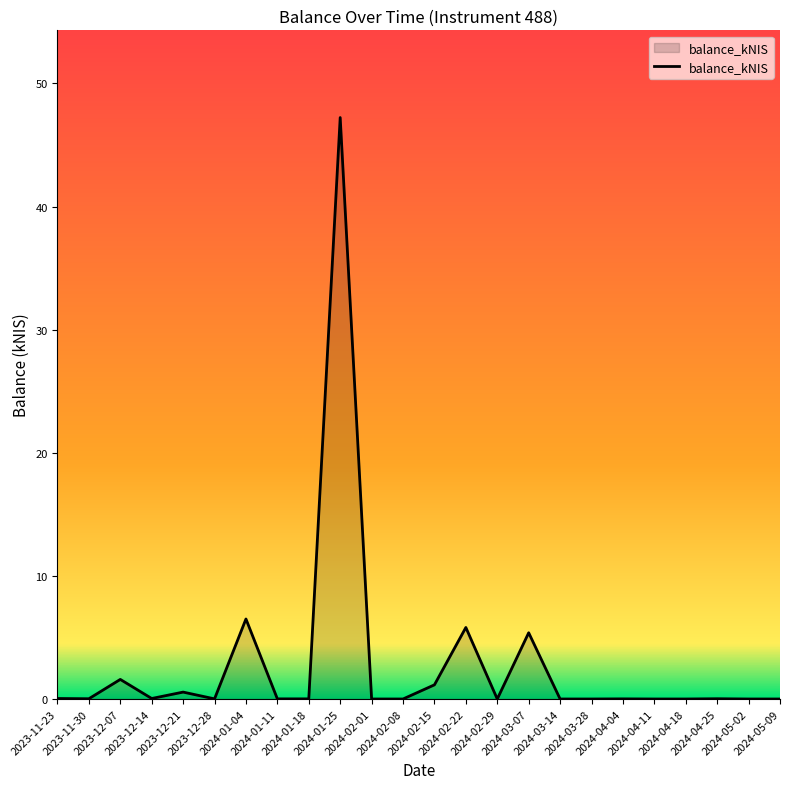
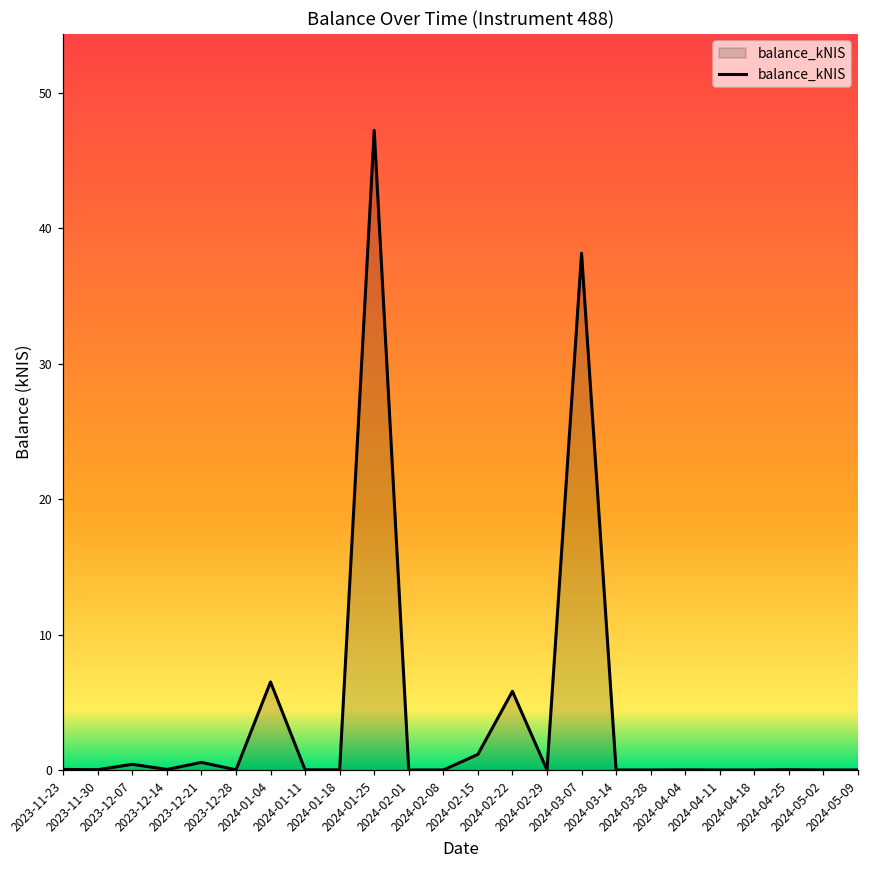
  {
    "2023-11-23": 0.0,
    "2023-11-30": 0.0,
-   "2023-12-07": 1.6,
+   "2023-12-07": 0.4,
    "2023-12-14": 0.0,
    "2023-12-21": 0.6,
    "2023-12-28": 0.0,
    "2024-01-04": 6.5,
    "2024-01-11": 0.0,
    "2024-01-18": 0.0,
    "2024-01-25": 47.2,
    "2024-02-01": 0.0,
    "2024-02-08": 0.0,
    "2024-02-15": 1.2,
    "2024-02-22": 5.8,
    "2024-02-29": 0.0,
-   "2024-03-07": 5.4,
+   "2024-03-07": 38.2,
    "2024-03-14": 0.0,
    "2024-03-28": 0.0,
    "2024-04-04": 0.0,
    "2024-04-11": 0.0,
    "2024-04-18": 0.0,
    "2024-04-25": 0.0,
    "2024-05-02": 0.0,
    "2024-05-09": 0.0
  }
